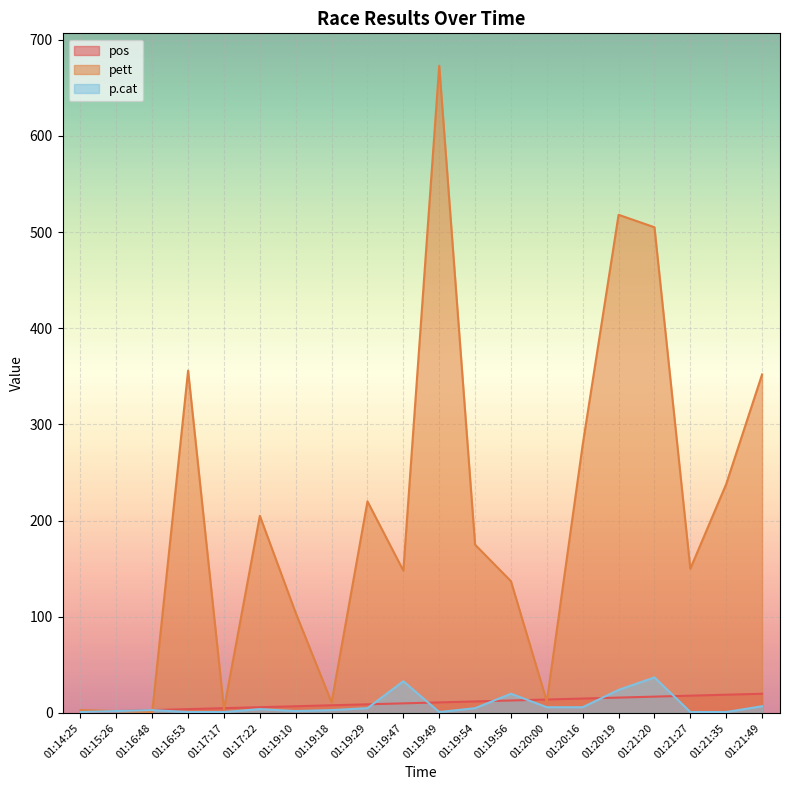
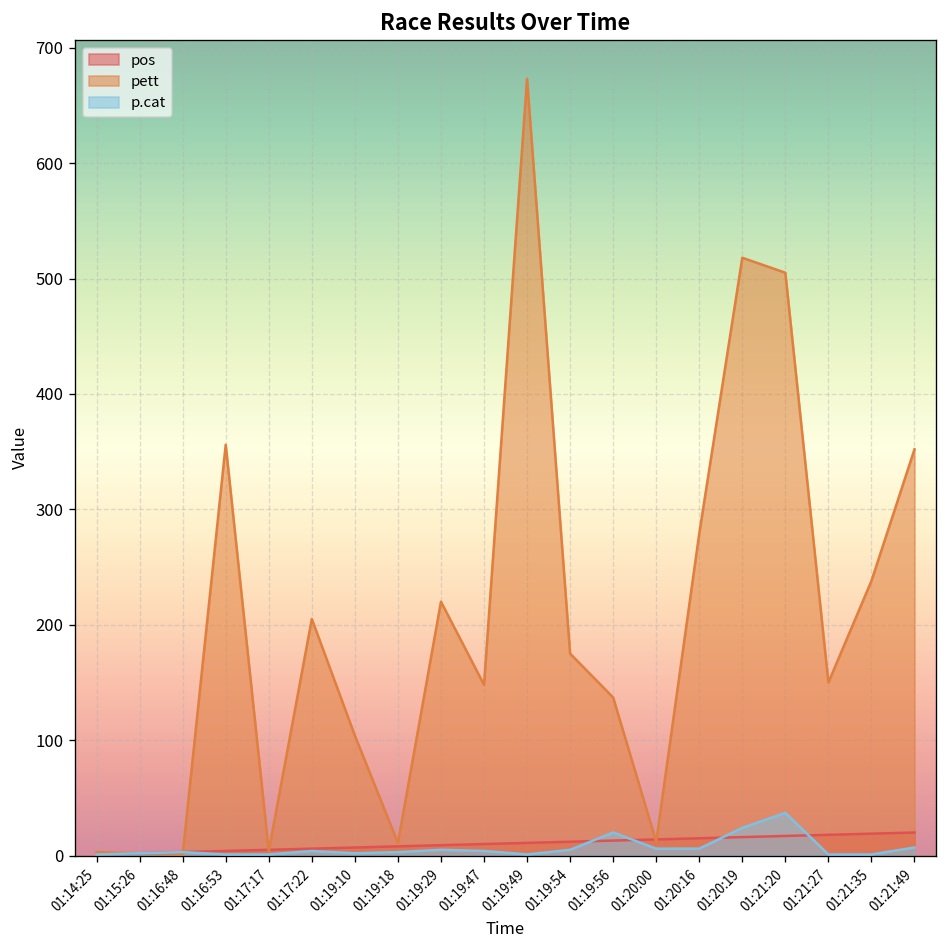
  {
    "p.cat": {
      "01:16:53": 0,
      "01:17:17": 0,
      "01:19:10": 0,
      "01:19:18": 0,
      "01:19:29": 10,
-     "01:19:47": 30,
+     "01:19:47": 0,
      "01:19:49": 0,
      "01:19:54": 10,
      "01:19:56": 20,
      "01:20:00": 10,
      "01:20:16": 10,
      "01:20:19": 20,
      "01:21:20": 40,
      "01:21:27": 0,
      "01:21:35": 0,
      "01:21:49": 10
    }
  }
